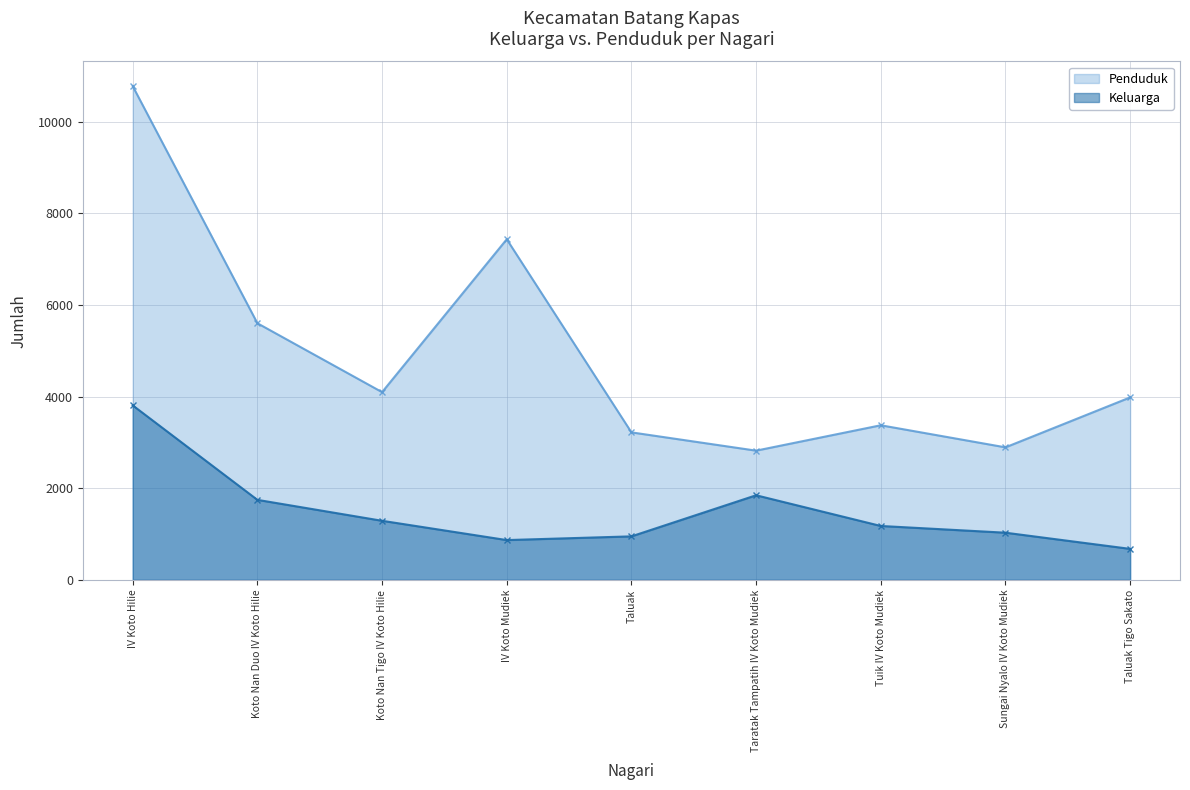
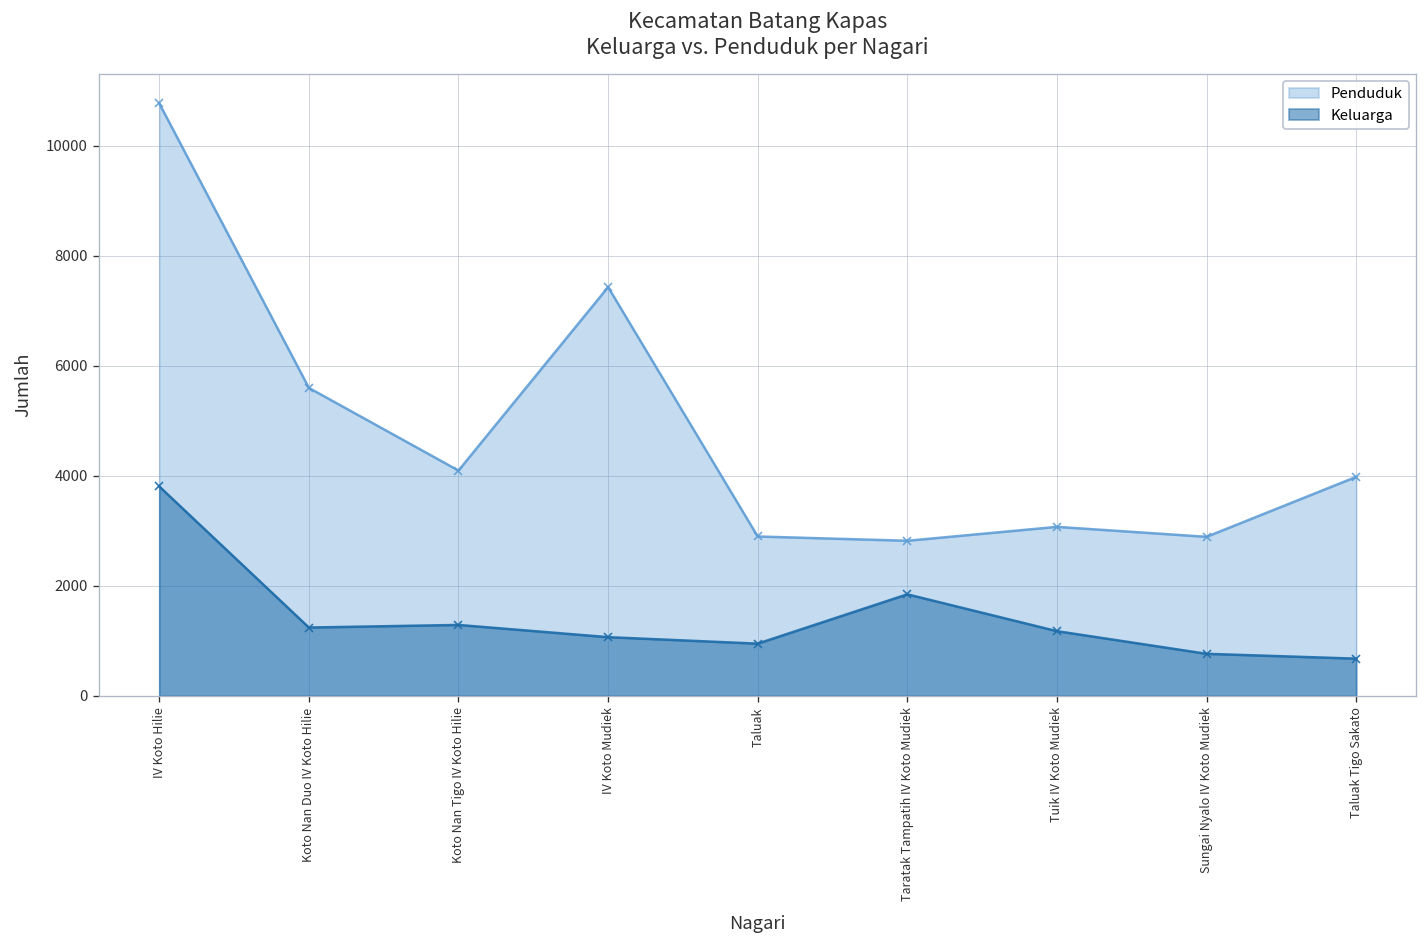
  {
    "Penduduk": {
      "IV Koto Hilie": 10800,
      "Koto Nan Duo IV Koto Hilie": 5600,
      "Koto Nan Tigo IV Koto Hilie": 4100,
      "IV Koto Mudiek": 7400,
-     "Taluak": 3200,
+     "Taluak": 2900,
      "Taratak Tampatih IV Koto Mudiek": 2800,
-     "Tuik IV Koto Mudiek": 3400,
+     "Tuik IV Koto Mudiek": 3100,
      "Sungai Nyalo IV Koto Mudiek": 2900,
      "Taluak Tigo Sakato": 4000
    },
    "Keluarga": {
      "IV Koto Hilie": 3800,
-     "Koto Nan Duo IV Koto Hilie": 1700,
+     "Koto Nan Duo IV Koto Hilie": 1200,
      "Koto Nan Tigo IV Koto Hilie": 1300,
-     "IV Koto Mudiek": 900,
+     "IV Koto Mudiek": 1100,
      "Taluak": 900,
      "Taratak Tampatih IV Koto Mudiek": 1800,
      "Tuik IV Koto Mudiek": 1200,
-     "Sungai Nyalo IV Koto Mudiek": 1000,
+     "Sungai Nyalo IV Koto Mudiek": 800,
      "Taluak Tigo Sakato": 700
    }
  }
